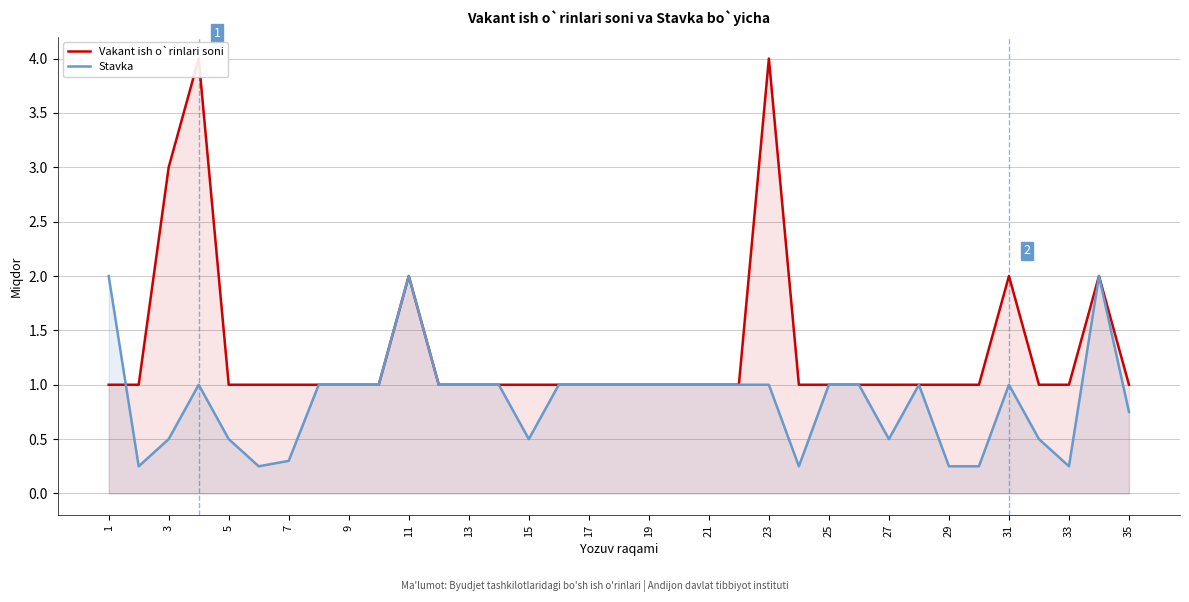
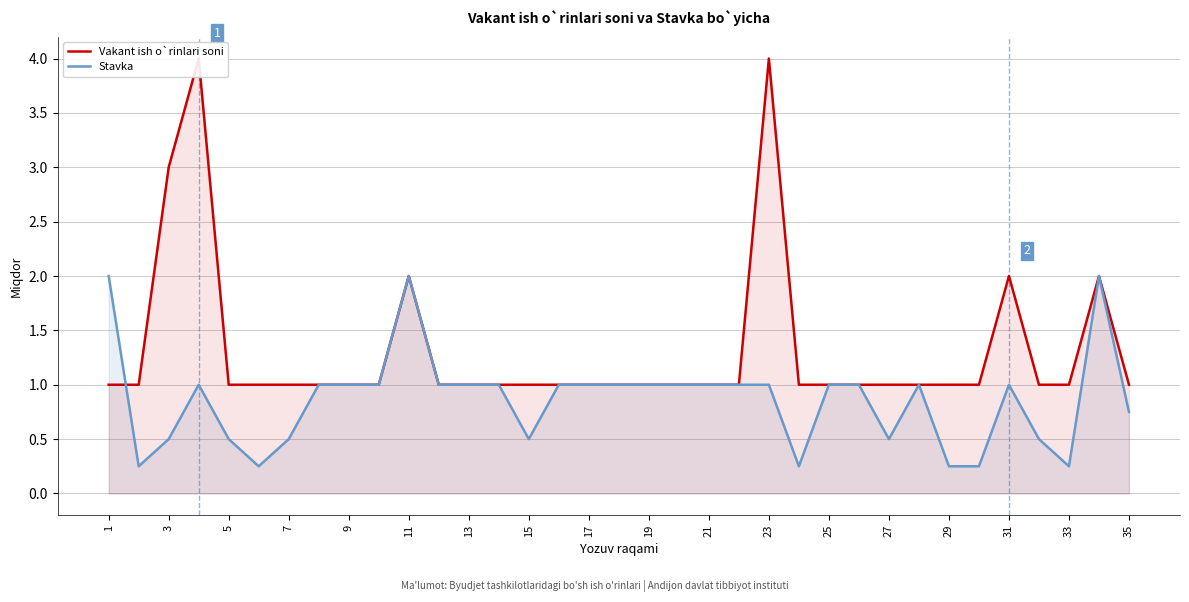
  {
    "Vakant ish o`rinlari soni": {
      "1": 1.0,
      "3": 3.0,
      "5": 1.0,
      "7": 1.0,
      "15": 1.0,
      "23": 4.0,
      "27": 1.0,
      "29": 1.0,
      "33": 1.0,
      "35": 1.0
    },
    "Stavka": {
      "1": 2.0,
      "3": 0.5,
      "5": 0.5,
-     "7": 0.3,
+     "7": 0.5,
      "15": 0.5,
      "23": 1.0,
      "27": 0.5,
      "29": 0.25,
      "31": 1.0,
      "33": 0.25,
      "35": 0.75
    }
  }
